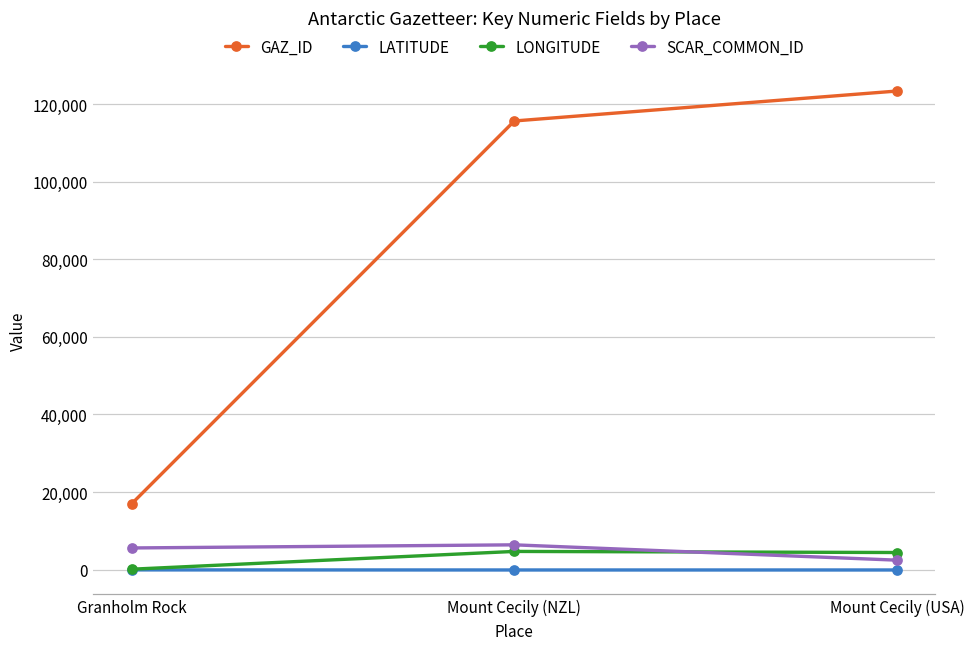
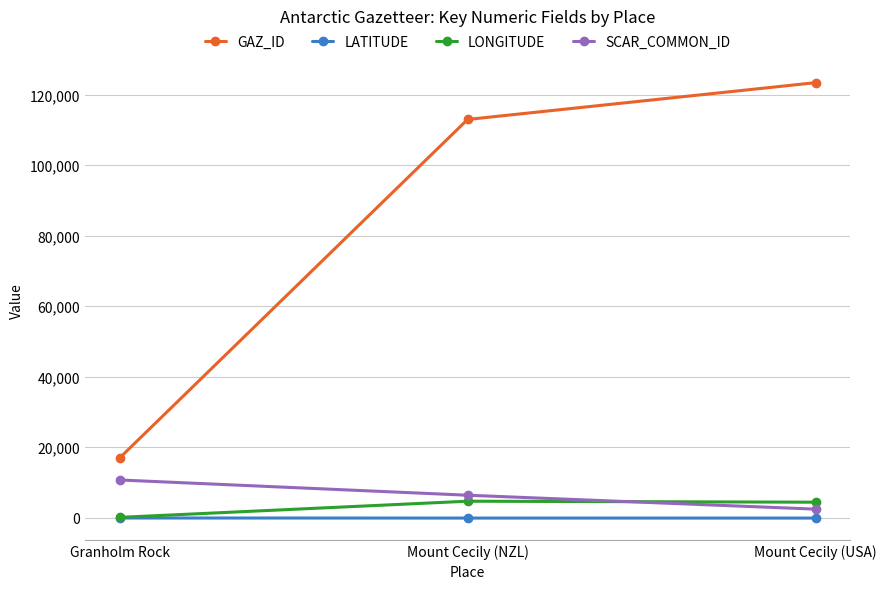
  {
    "GAZ_ID": {
      "Granholm Rock": "17,000",
-     "Mount Cecily (NZL)": "116,000",
+     "Mount Cecily (NZL)": "113,000",
      "Mount Cecily (USA)": "123,000"
    },
    "LATITUDE": {
      "Mount Cecily (NZL)": "0",
      "Mount Cecily (USA)": "0"
    },
    "LONGITUDE": {
      "Mount Cecily (NZL)": "5,000",
      "Mount Cecily (USA)": "4,000"
    },
    "SCAR_COMMON_ID": {
-     "Granholm Rock": "6,000",
+     "Granholm Rock": "11,000",
      "Mount Cecily (NZL)": "6,000",
      "Mount Cecily (USA)": "2,000"
    }
  }
